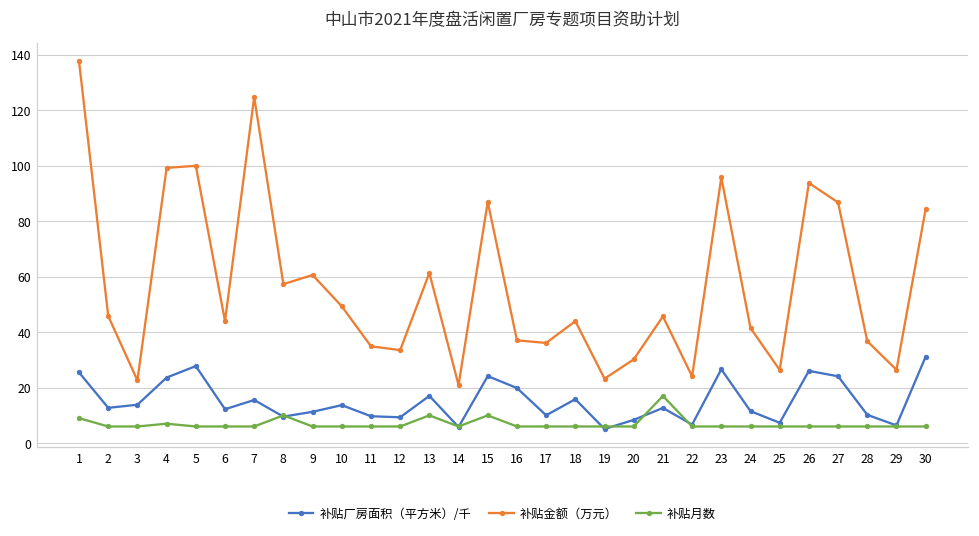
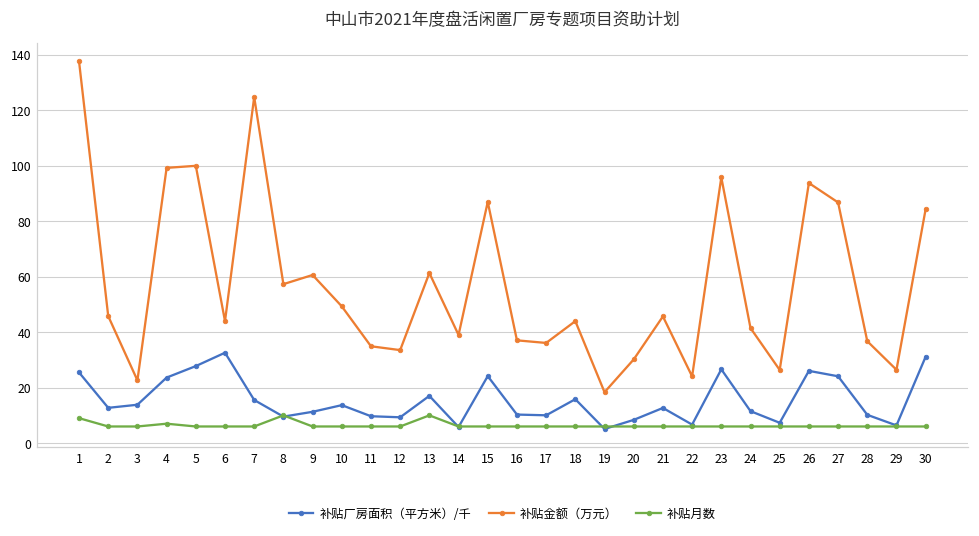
  {
    "补贴厂房面积（平方米）/千": {
      "1": 25,
      "2": 13,
      "3": 14,
      "4": 24,
      "5": 28,
-     "6": 12,
+     "6": 33,
      "7": 16,
      "9": 11,
      "10": 14,
      "11": 10,
      "12": 9,
      "13": 17,
      "15": 24,
-     "16": 20,
+     "16": 10,
      "17": 10,
      "18": 16,
      "20": 8,
      "21": 13,
      "23": 27,
      "24": 12,
      "25": 7,
      "26": 26,
      "27": 24,
      "28": 10,
      "30": 31
    },
    "补贴金额（万元）": {
      "1": 138,
      "2": 46,
      "3": 23,
      "4": 99,
      "5": 100,
      "6": 44,
      "7": 125,
      "8": 57,
      "9": 61,
      "10": 49,
      "11": 35,
      "12": 34,
      "13": 61,
-     "14": 21,
+     "14": 39,
      "15": 87,
      "16": 37,
      "17": 36,
      "18": 44,
-     "19": 23,
+     "19": 18,
      "20": 30,
      "21": 46,
      "22": 24,
      "23": 96,
      "24": 41,
      "25": 26,
      "26": 94,
      "27": 87,
      "28": 37,
      "29": 26,
      "30": 84
    },
    "补贴月数": {
      "1": 9,
      "2": 6,
      "3": 6,
      "4": 7,
      "5": 6,
      "6": 6,
      "7": 6,
      "9": 6,
      "10": 6,
      "11": 6,
      "12": 6,
      "13": 10,
-     "15": 10,
+     "15": 6,
      "16": 6,
      "17": 6,
      "18": 6,
      "20": 6,
-     "21": 17,
+     "21": 6,
      "23": 6,
      "24": 6,
      "25": 6,
      "26": 6,
      "27": 6,
      "28": 6,
      "30": 6
    }
  }
